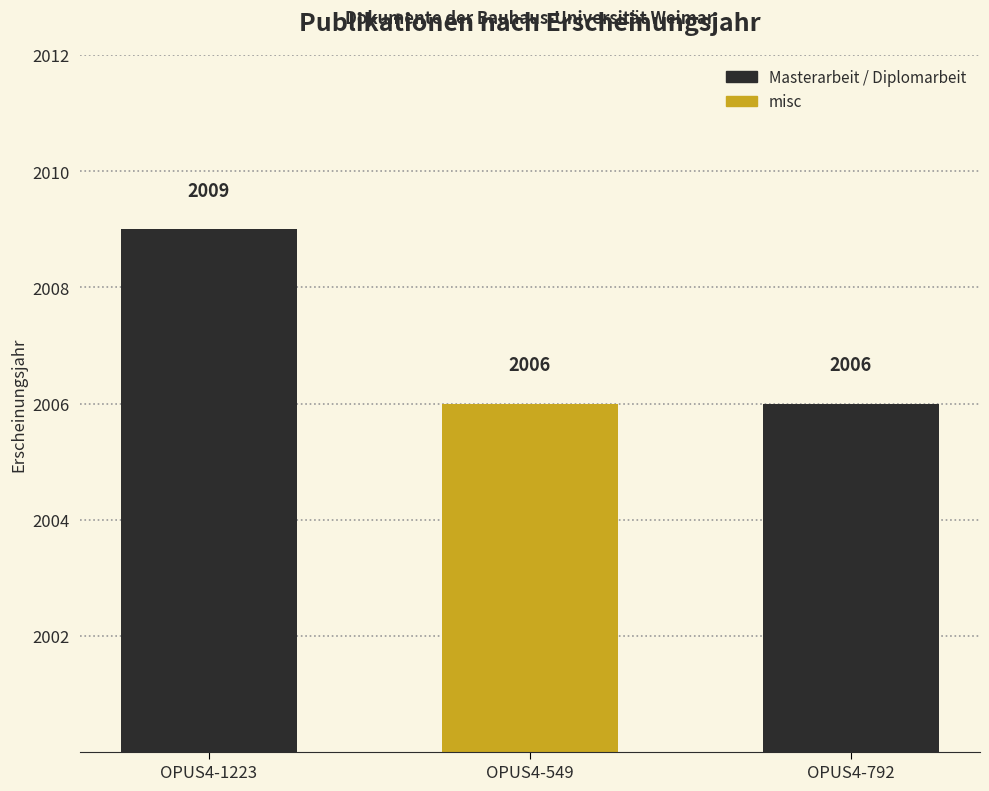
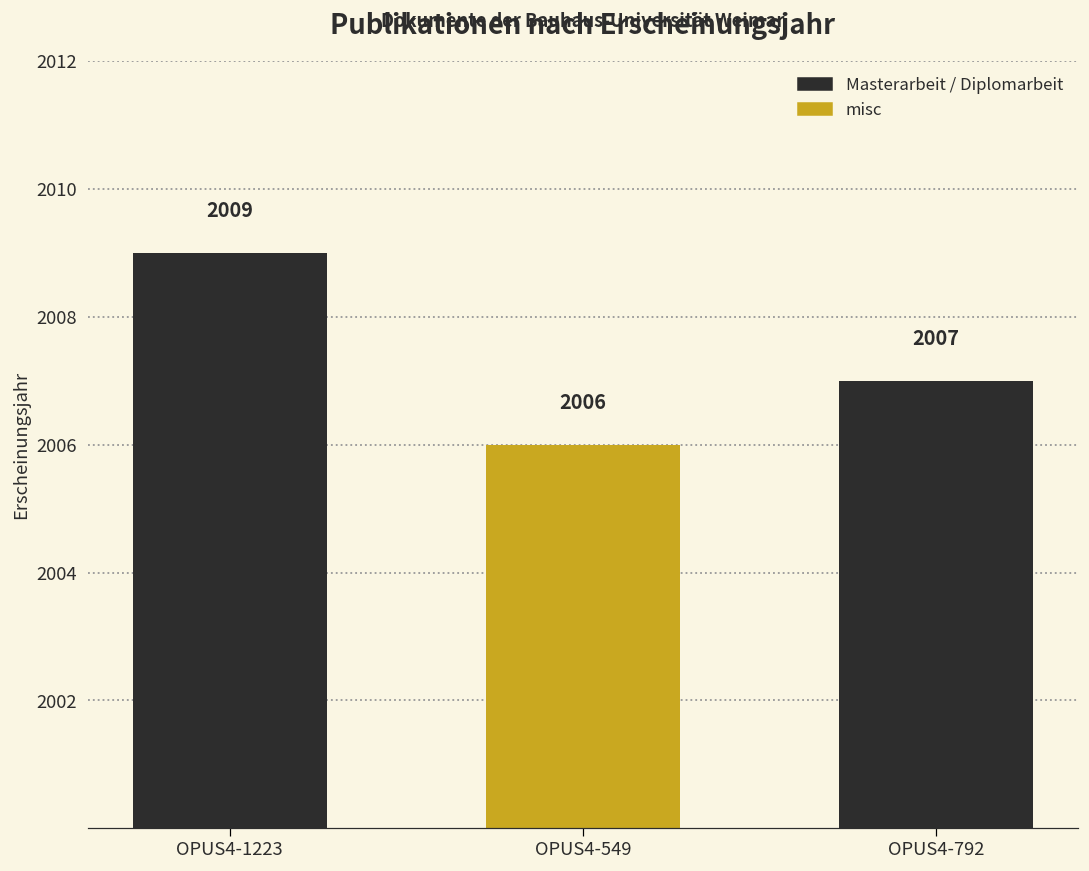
  {
-   "OPUS4-792": 2006
+   "OPUS4-792": 2007
  }
